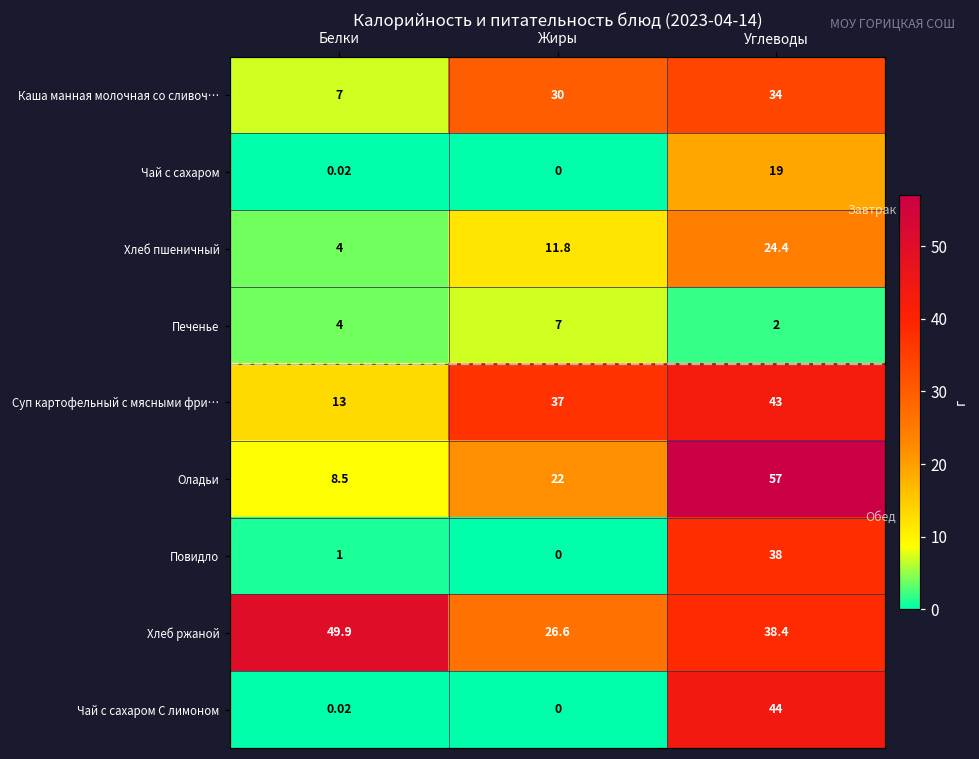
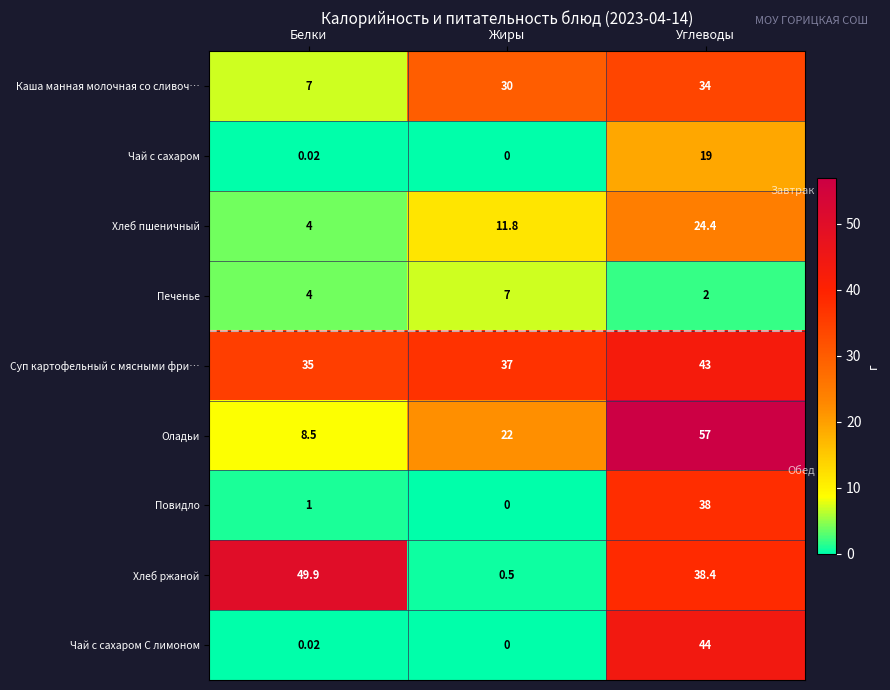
  {
    "Каша манная молочная со сливоч…": {
      "Белки": 7,
      "Жиры": 30,
      "Углеводы": 34
    },
    "Чай с сахаром": {
      "Белки": 0.02,
      "Жиры": 0
    },
    "Хлеб пшеничный": {
      "Белки": 4,
      "Жиры": 11.8
    },
    "Печенье": {
      "Белки": 4,
      "Жиры": 7,
      "Углеводы": 2
    },
    "Суп картофельный с мясными фри…": {
-     "Белки": 13,
+     "Белки": 35,
      "Жиры": 37,
      "Углеводы": 43
    },
    "Оладьи": {
      "Белки": 8.5,
      "Жиры": 22
    },
    "Повидло": {
      "Белки": 1,
      "Жиры": 0
    },
    "Хлеб ржаной": {
      "Белки": 49.9,
-     "Жиры": 26.6,
+     "Жиры": 0.5,
      "Углеводы": 38.4
    },
    "Чай с сахаром С лимоном": {
      "Белки": 0.02,
      "Жиры": 0,
      "Углеводы": 44
    }
  }
